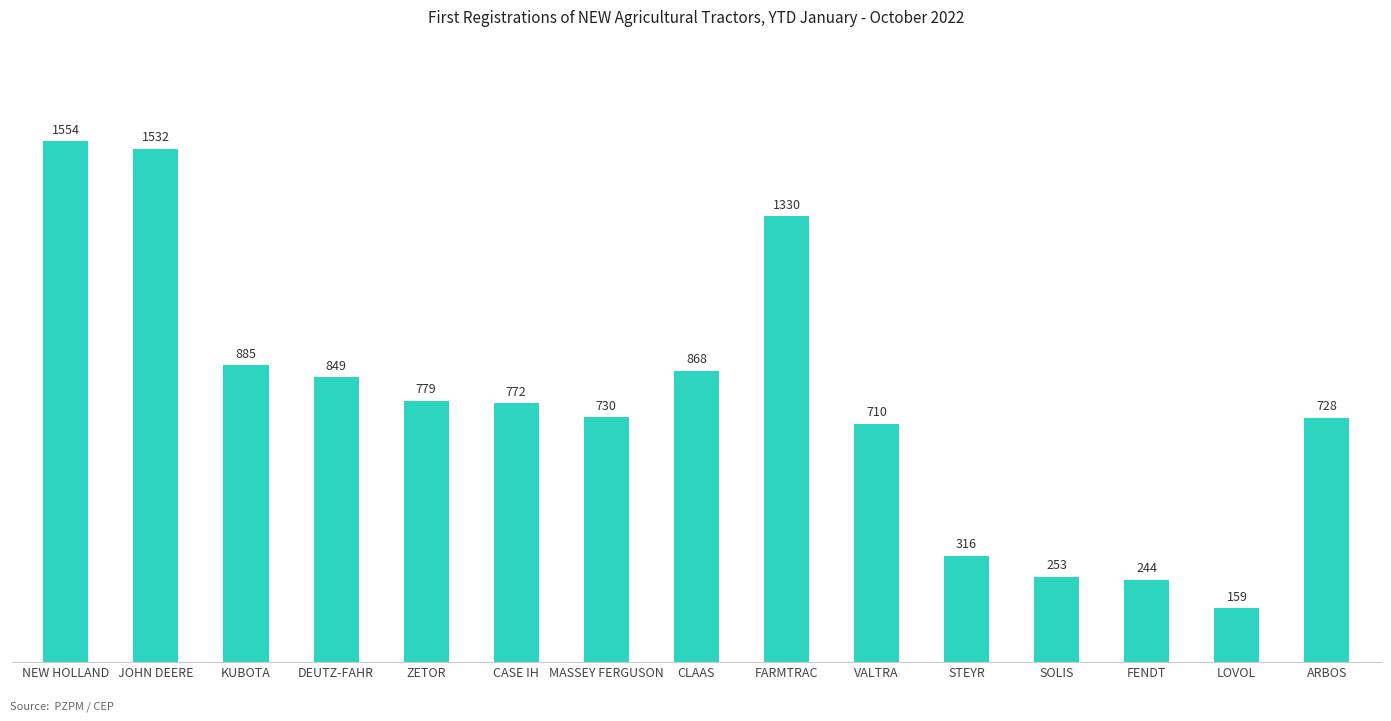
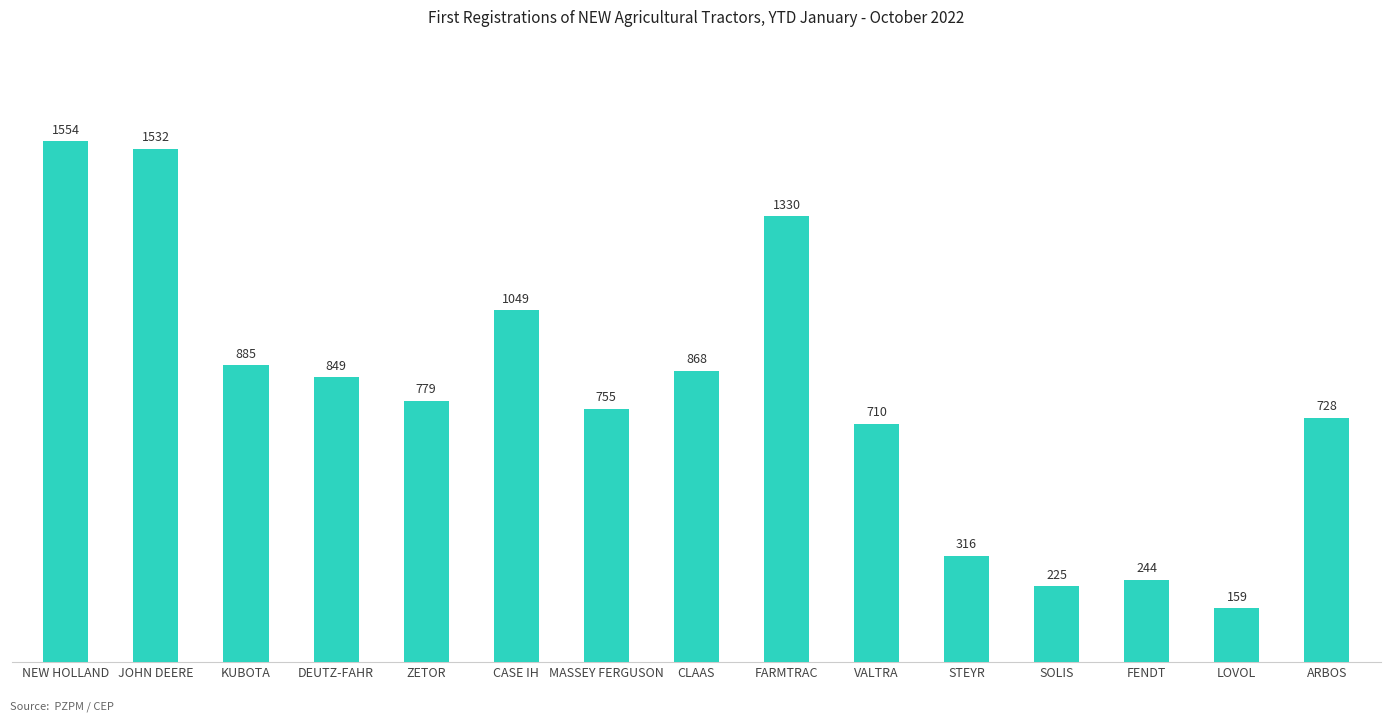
  {
    "NEW HOLLAND": 1554,
    "JOHN DEERE": 1532,
    "KUBOTA": 885,
    "DEUTZ-FAHR": 849,
    "ZETOR": 779,
-   "CASE IH": 772,
-   "MASSEY FERGUSON": 730,
+   "CASE IH": 1049,
+   "MASSEY FERGUSON": 755,
    "CLAAS": 868,
    "FARMTRAC": 1330,
    "VALTRA": 710,
    "STEYR": 316,
-   "SOLIS": 253,
+   "SOLIS": 225,
    "FENDT": 244,
    "LOVOL": 159,
    "ARBOS": 728
  }
